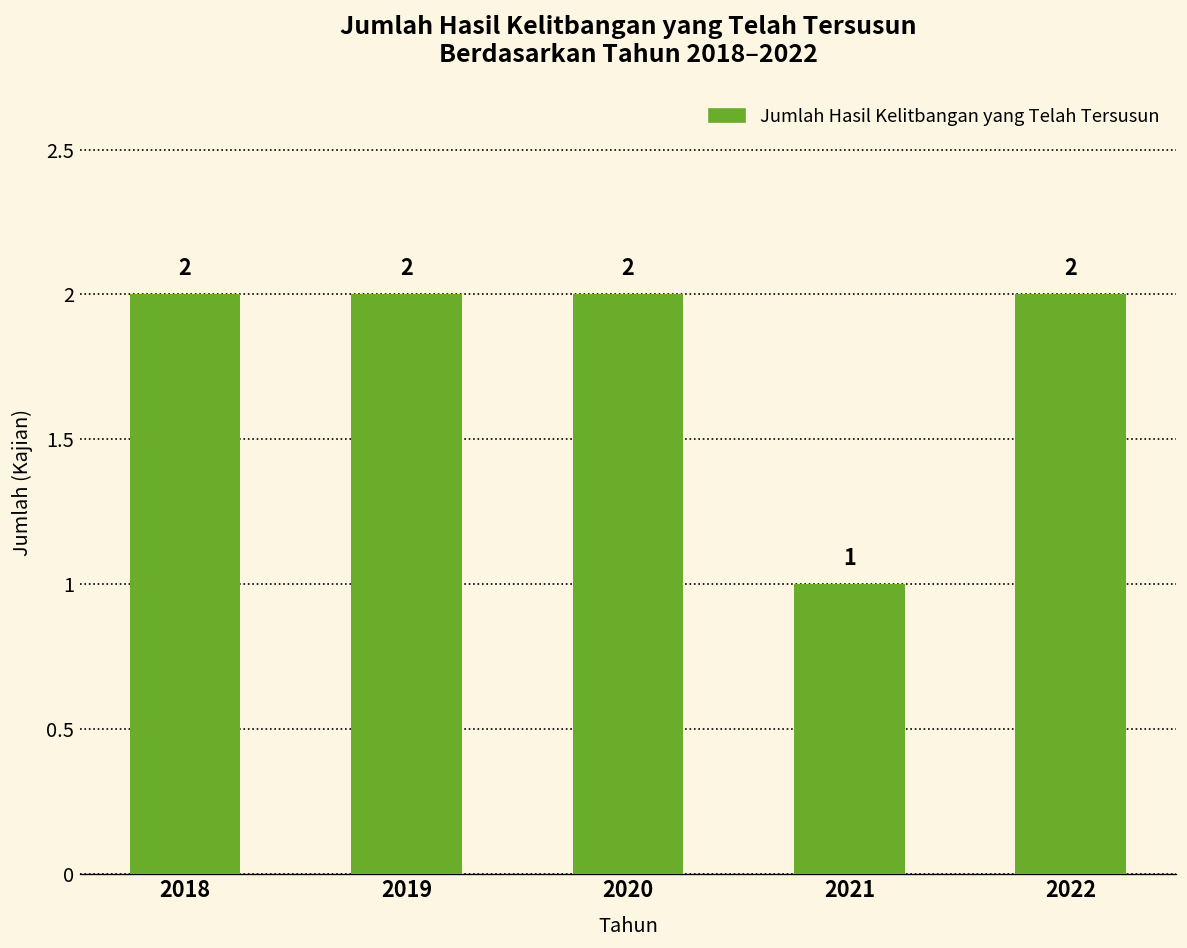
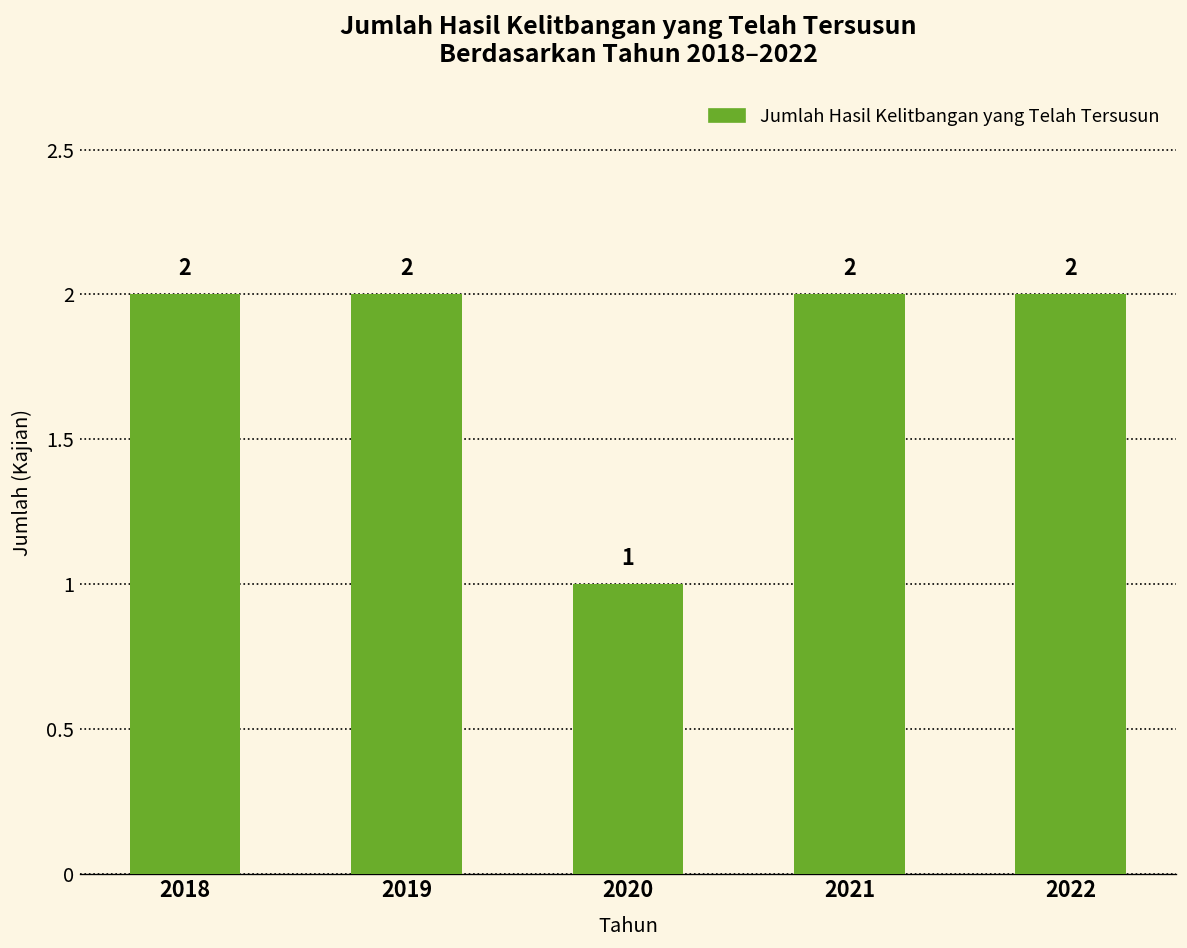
  {
    "2018": 2,
    "2019": 2,
-   "2020": 2,
-   "2021": 1,
+   "2020": 1,
+   "2021": 2,
    "2022": 2
  }
